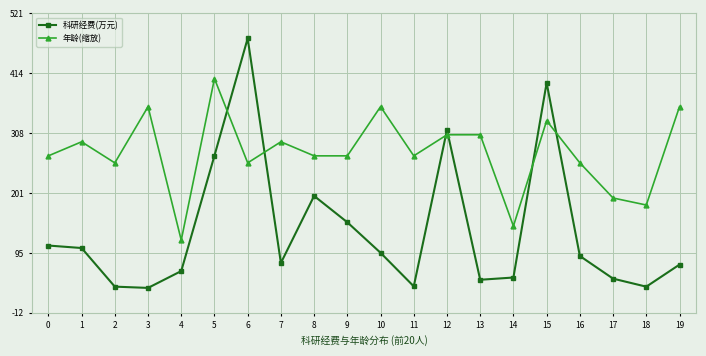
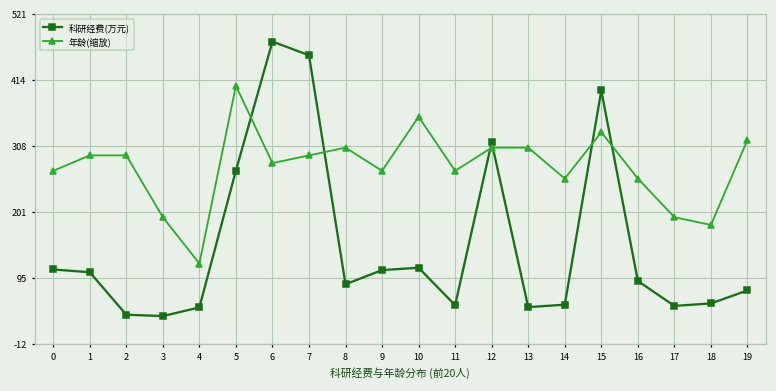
  {
    "科研经费(万元)": {
      "0": 110,
      "1": 100,
      "2": 30,
      "3": 30,
-     "4": 60,
+     "4": 50,
      "5": 270,
      "6": 480,
-     "7": 80,
-     "8": 200,
-     "9": 150,
-     "10": 100,
-     "11": 40,
+     "7": 450,
+     "8": 80,
+     "9": 110,
+     "10": 110,
+     "11": 50,
      "12": 310,
      "13": 50,
      "14": 50,
      "15": 400,
      "16": 90,
      "17": 50,
-     "18": 30,
+     "18": 50,
      "19": 70
    },
    "年龄(缩放)": {
      "0": 270,
      "1": 290,
-     "2": 260,
-     "3": 360,
+     "2": 290,
+     "3": 190,
      "4": 120,
      "5": 410,
-     "6": 260,
+     "6": 280,
      "7": 290,
-     "8": 270,
+     "8": 310,
      "9": 270,
      "10": 360,
      "11": 270,
      "12": 310,
      "13": 310,
-     "14": 140,
+     "14": 260,
      "15": 330,
      "16": 260,
      "17": 190,
      "18": 180,
-     "19": 360
+     "19": 320
    }
  }
